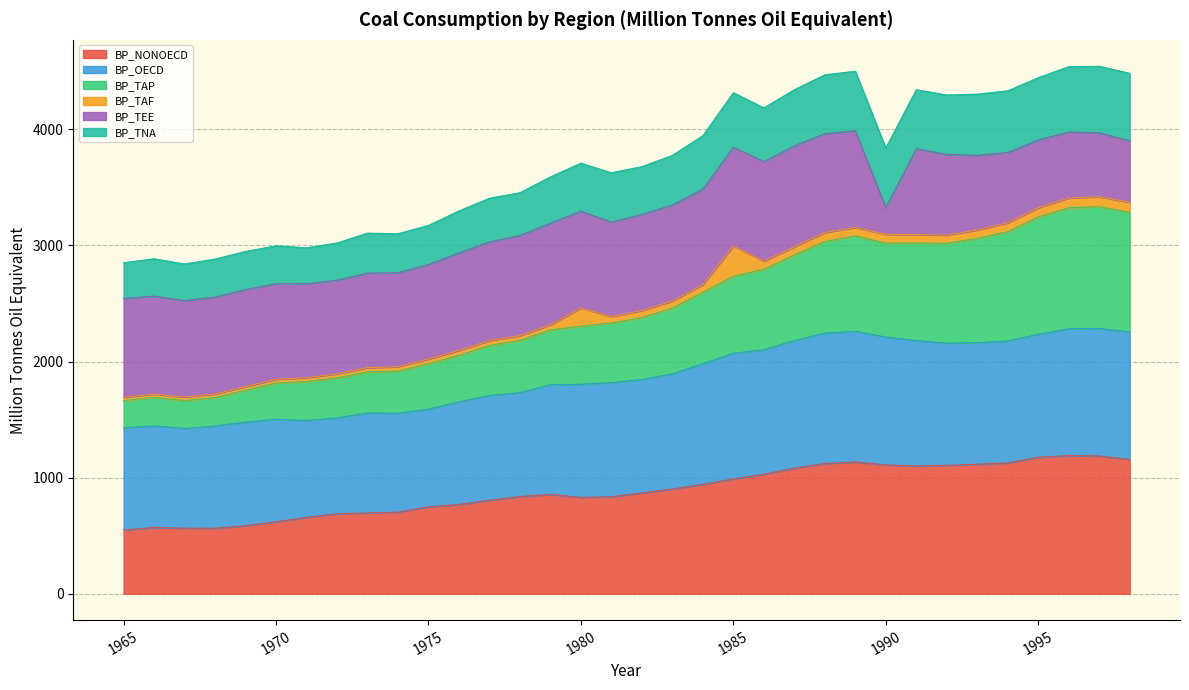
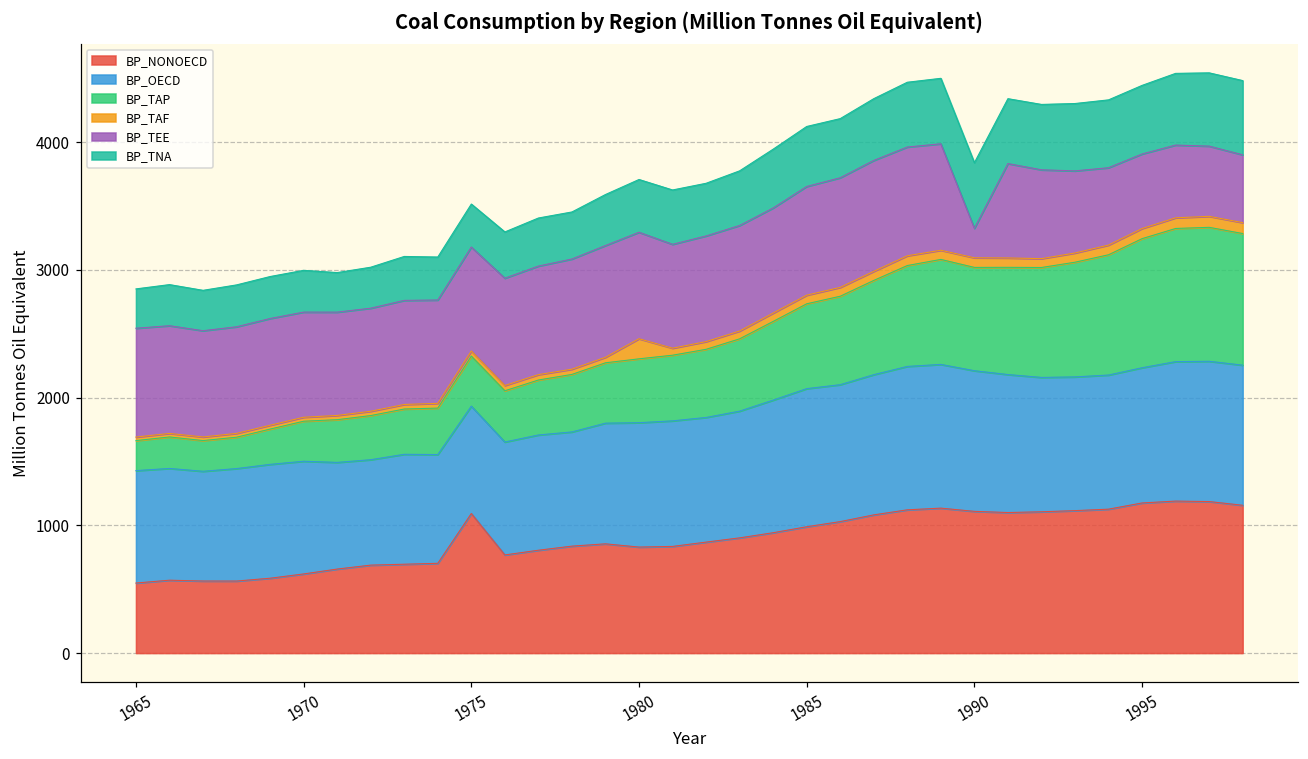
  {
    "BP_NONOECD": {
      "1965": 550,
      "1970": 620,
-     "1975": 750,
+     "1975": 1090,
      "1980": 830,
      "1985": 990,
      "1990": 1110,
      "1995": 1180
    },
    "BP_OECD": {
      "1965": 880,
      "1970": 880,
      "1975": 840,
      "1980": 970,
      "1985": 1080,
      "1990": 1100,
      "1995": 1060
    },
    "BP_TAF": {
      "1965": 30,
      "1970": 30,
      "1975": 40,
      "1980": 160,
-     "1985": 260,
+     "1985": 70,
      "1990": 80,
      "1995": 80
    },
    "BP_TEE": {
      "1965": 850,
      "1970": 820,
      "1975": 810,
      "1980": 830,
      "1985": 850,
      "1990": 230,
      "1995": 580
    }
  }
